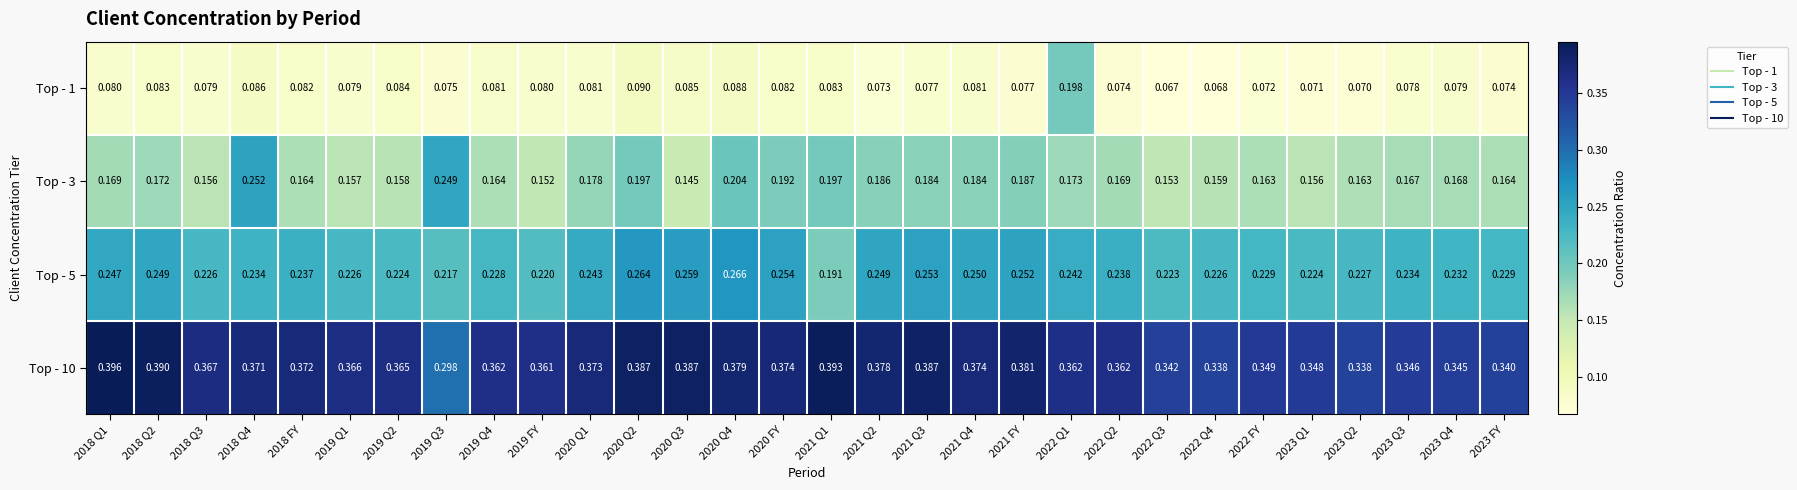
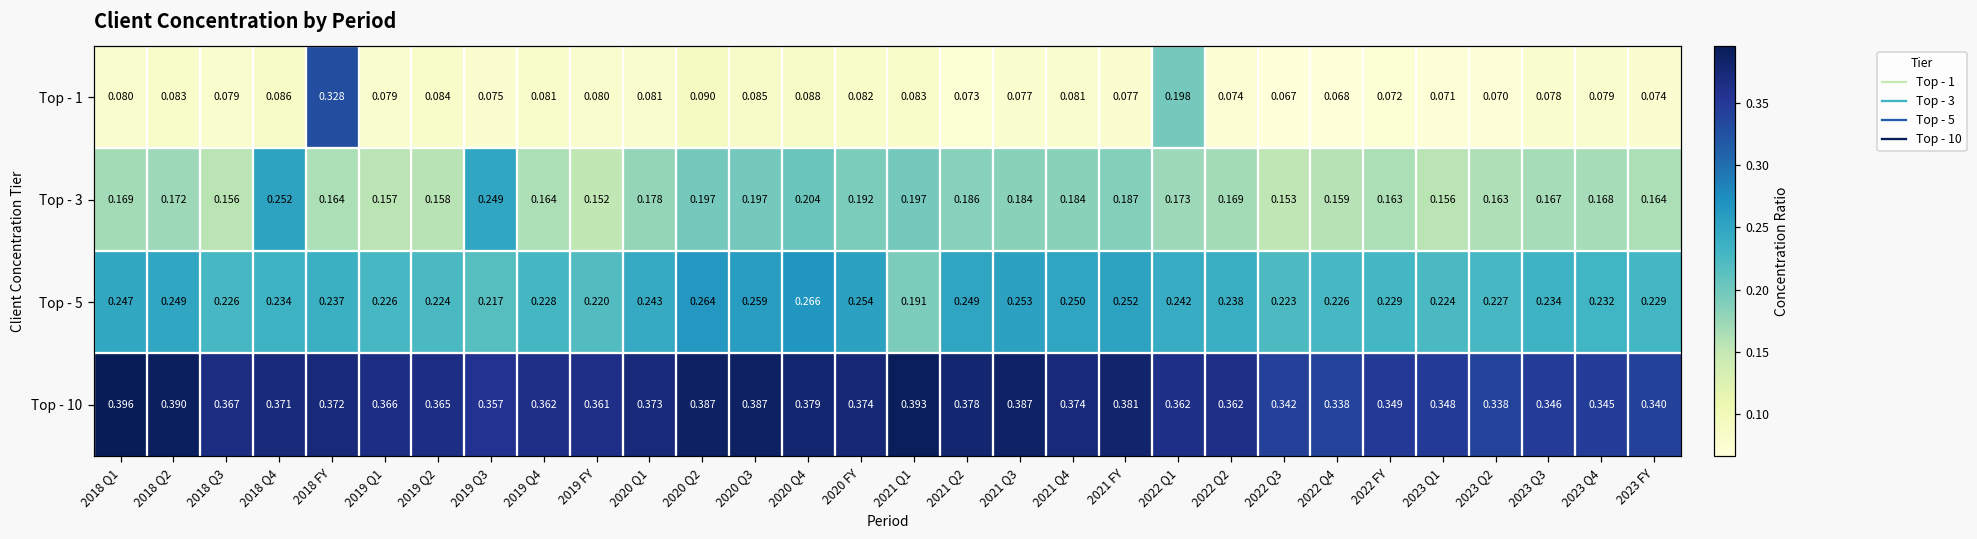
  {
    "Top - 1": {
      "2018 Q1": 0.080,
      "2018 Q2": 0.083,
      "2018 Q3": 0.079,
      "2018 Q4": 0.086,
-     "2018 FY": 0.082,
+     "2018 FY": 0.328,
      "2019 Q1": 0.079,
      "2019 Q2": 0.084,
      "2019 Q3": 0.075,
      "2019 Q4": 0.081,
      "2019 FY": 0.080,
      "2020 Q1": 0.081,
      "2020 Q2": 0.090,
      "2020 Q3": 0.085,
      "2020 Q4": 0.088,
      "2020 FY": 0.082,
      "2021 Q1": 0.083,
      "2021 Q2": 0.073,
      "2021 Q3": 0.077,
      "2021 Q4": 0.081,
      "2021 FY": 0.077,
      "2022 Q1": 0.198,
      "2022 Q2": 0.074,
      "2022 Q3": 0.067,
      "2022 Q4": 0.068,
      "2022 FY": 0.072,
      "2023 Q1": 0.071,
      "2023 Q2": 0.070,
      "2023 Q3": 0.078,
      "2023 Q4": 0.079,
      "2023 FY": 0.074
    },
    "Top - 3": {
      "2018 Q1": 0.169,
      "2018 Q2": 0.172,
      "2018 Q3": 0.156,
      "2018 Q4": 0.252,
      "2018 FY": 0.164,
      "2019 Q1": 0.157,
      "2019 Q2": 0.158,
      "2019 Q3": 0.249,
      "2019 Q4": 0.164,
      "2019 FY": 0.152,
      "2020 Q1": 0.178,
      "2020 Q2": 0.197,
-     "2020 Q3": 0.145,
+     "2020 Q3": 0.197,
      "2020 Q4": 0.204,
      "2020 FY": 0.192,
      "2021 Q1": 0.197,
      "2021 Q2": 0.186,
      "2021 Q3": 0.184,
      "2021 Q4": 0.184,
      "2021 FY": 0.187,
      "2022 Q1": 0.173,
      "2022 Q2": 0.169,
      "2022 Q3": 0.153,
      "2022 Q4": 0.159,
      "2022 FY": 0.163,
      "2023 Q1": 0.156,
      "2023 Q2": 0.163,
      "2023 Q3": 0.167,
      "2023 Q4": 0.168,
      "2023 FY": 0.164
    },
    "Top - 5": {
      "2018 Q1": 0.247,
      "2018 Q2": 0.249,
      "2018 Q3": 0.226,
      "2018 Q4": 0.234,
      "2018 FY": 0.237,
      "2019 Q1": 0.226,
      "2019 Q2": 0.224,
      "2019 Q3": 0.217,
      "2019 Q4": 0.228,
      "2019 FY": 0.220,
      "2020 Q1": 0.243,
      "2020 Q2": 0.264,
      "2020 Q3": 0.259,
      "2020 Q4": 0.266,
      "2020 FY": 0.254,
      "2021 Q1": 0.191,
      "2021 Q2": 0.249,
      "2021 Q3": 0.253,
      "2021 Q4": 0.250,
      "2021 FY": 0.252,
      "2022 Q1": 0.242,
      "2022 Q2": 0.238,
      "2022 Q3": 0.223,
      "2022 Q4": 0.226,
      "2022 FY": 0.229,
      "2023 Q1": 0.224,
      "2023 Q2": 0.227,
      "2023 Q3": 0.234,
      "2023 Q4": 0.232,
      "2023 FY": 0.229
    },
    "Top - 10": {
      "2018 Q1": 0.396,
      "2018 Q2": 0.390,
      "2018 Q3": 0.367,
      "2018 Q4": 0.371,
      "2018 FY": 0.372,
      "2019 Q1": 0.366,
      "2019 Q2": 0.365,
-     "2019 Q3": 0.298,
+     "2019 Q3": 0.357,
      "2019 Q4": 0.362,
      "2019 FY": 0.361,
      "2020 Q1": 0.373,
      "2020 Q2": 0.387,
      "2020 Q3": 0.387,
      "2020 Q4": 0.379,
      "2020 FY": 0.374,
      "2021 Q1": 0.393,
      "2021 Q2": 0.378,
      "2021 Q3": 0.387,
      "2021 Q4": 0.374,
      "2021 FY": 0.381,
      "2022 Q1": 0.362,
      "2022 Q2": 0.362,
      "2022 Q3": 0.342,
      "2022 Q4": 0.338,
      "2022 FY": 0.349,
      "2023 Q1": 0.348,
      "2023 Q2": 0.338,
      "2023 Q3": 0.346,
      "2023 Q4": 0.345,
      "2023 FY": 0.340
    }
  }
